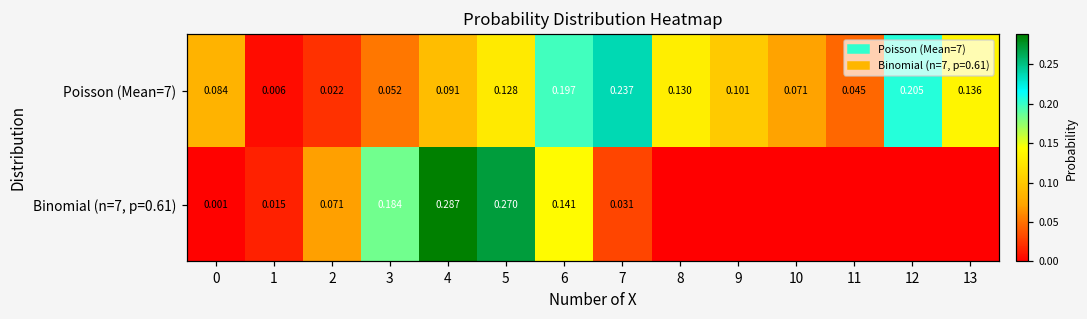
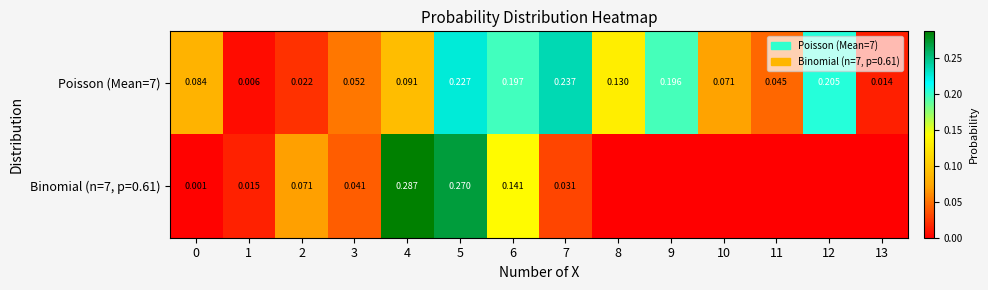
  {
    "Poisson (Mean=7)": {
      "0": 0.084,
      "1": 0.006,
      "2": 0.022,
      "3": 0.052,
      "4": 0.091,
-     "5": 0.128,
+     "5": 0.227,
      "6": 0.197,
      "7": 0.237,
      "8": 0.130,
-     "9": 0.101,
+     "9": 0.196,
      "10": 0.071,
      "11": 0.045,
      "12": 0.205,
-     "13": 0.136
+     "13": 0.014
    },
    "Binomial (n=7, p=0.61)": {
      "0": 0.001,
      "1": 0.015,
      "2": 0.071,
-     "3": 0.184,
+     "3": 0.041,
      "4": 0.287,
      "5": 0.270,
      "6": 0.141,
      "7": 0.031
    }
  }
